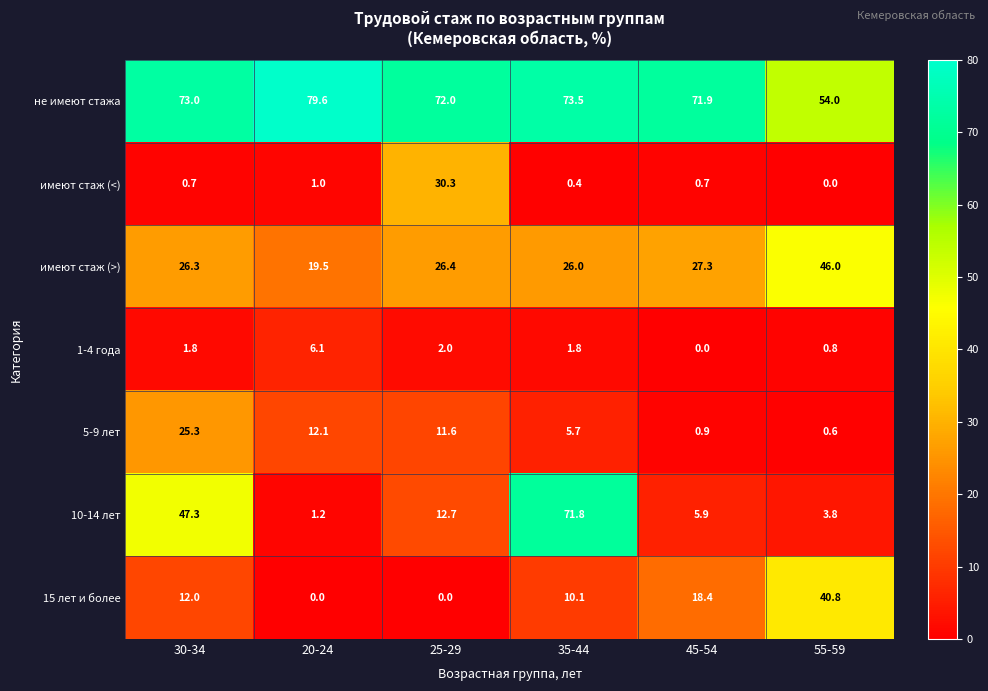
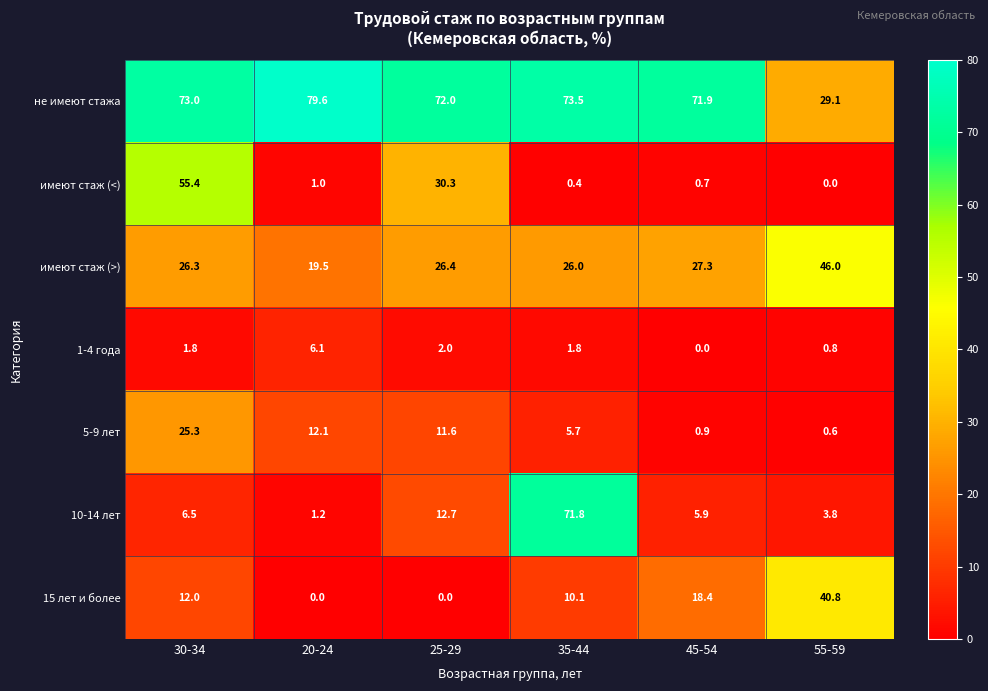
  {
    "не имеют стажа": {
      "30-34": 73.0,
      "20-24": 79.6,
      "25-29": 72.0,
      "35-44": 73.5,
      "45-54": 71.9,
-     "55-59": 54.0
+     "55-59": 29.1
    },
    "имеют стаж (<)": {
-     "30-34": 0.7,
+     "30-34": 55.4,
      "20-24": 1.0,
      "25-29": 30.3,
      "35-44": 0.4,
      "45-54": 0.7,
      "55-59": 0.0
    },
    "имеют стаж (>)": {
      "30-34": 26.3,
      "20-24": 19.5,
      "25-29": 26.4,
      "35-44": 26.0,
      "45-54": 27.3,
      "55-59": 46.0
    },
    "1-4 года": {
      "30-34": 1.8,
      "20-24": 6.1,
      "25-29": 2.0,
      "35-44": 1.8,
      "45-54": 0.0,
      "55-59": 0.8
    },
    "5-9 лет": {
      "30-34": 25.3,
      "20-24": 12.1,
      "25-29": 11.6,
      "35-44": 5.7,
      "45-54": 0.9,
      "55-59": 0.6
    },
    "10-14 лет": {
-     "30-34": 47.3,
+     "30-34": 6.5,
      "20-24": 1.2,
      "25-29": 12.7,
      "35-44": 71.8,
      "45-54": 5.9,
      "55-59": 3.8
    },
    "15 лет и более": {
      "30-34": 12.0,
      "20-24": 0.0,
      "25-29": 0.0,
      "35-44": 10.1,
      "45-54": 18.4,
      "55-59": 40.8
    }
  }
